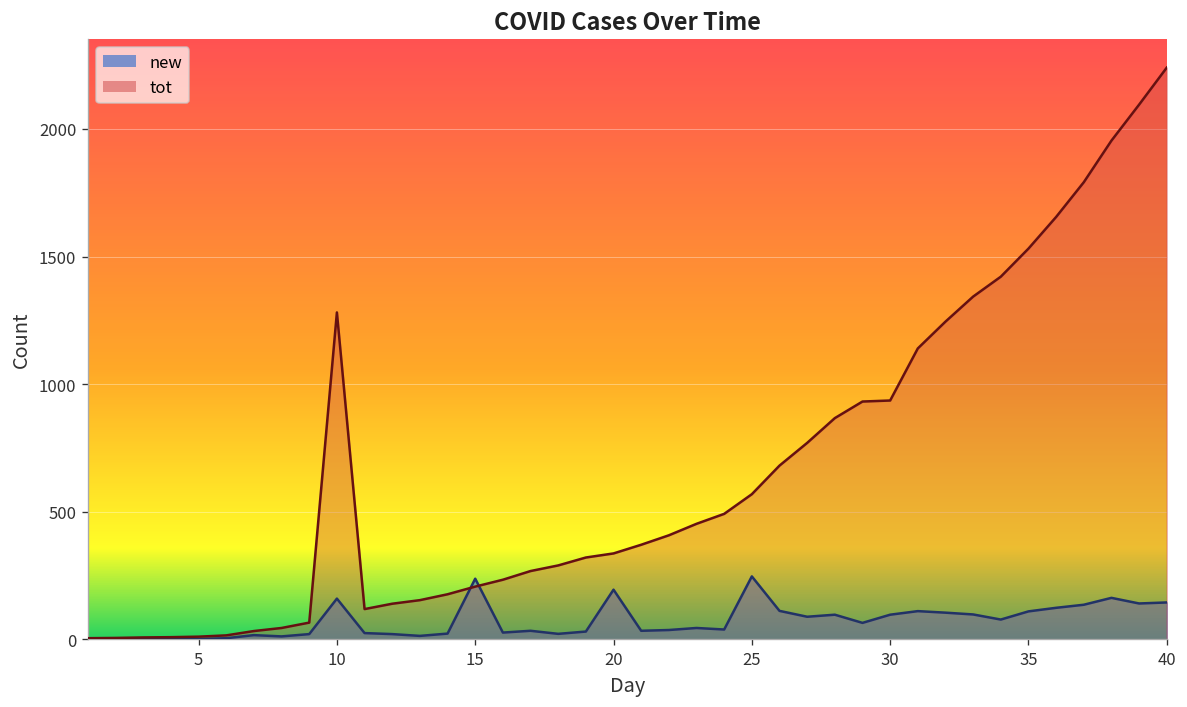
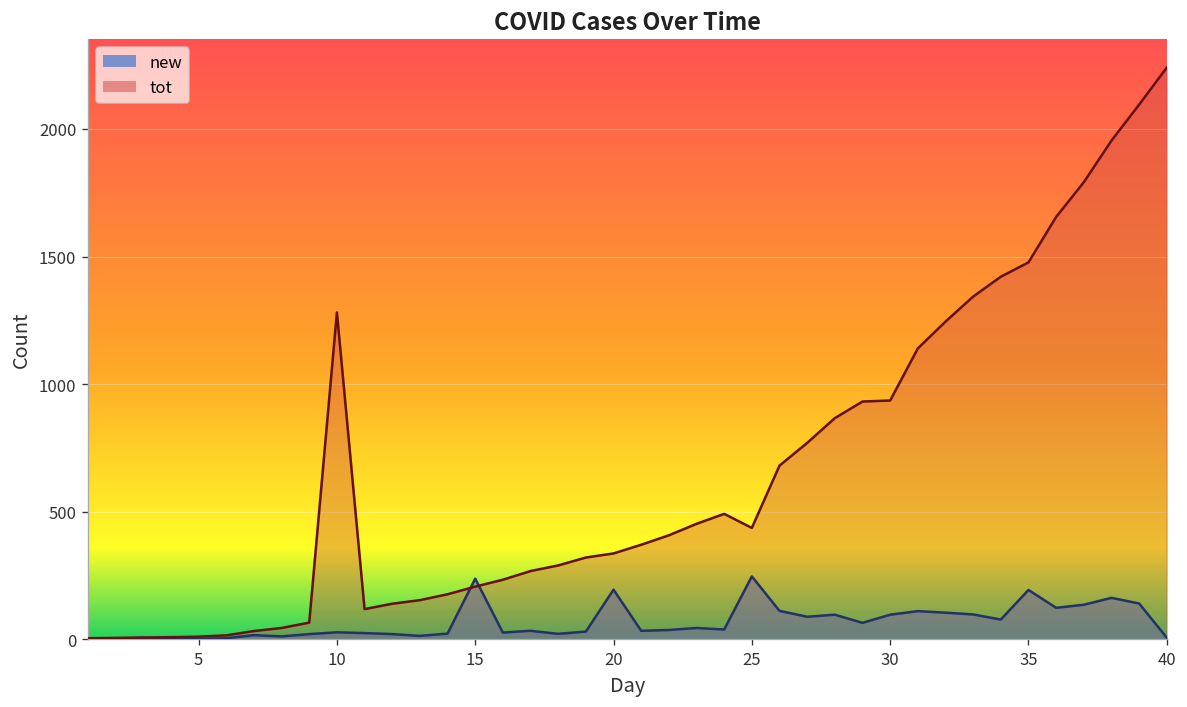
  {
    "new": {
-     "10": 160,
+     "10": 30,
      "15": 240,
      "20": 200,
      "25": 250,
      "30": 100,
-     "35": 110,
-     "40": 150
+     "35": 190,
+     "40": 10
    },
    "tot": {
      "10": 1280,
      "15": 210,
      "20": 340,
-     "25": 570,
+     "25": 440,
      "30": 940,
-     "35": 1530,
+     "35": 1480,
      "40": 2240
    }
  }
